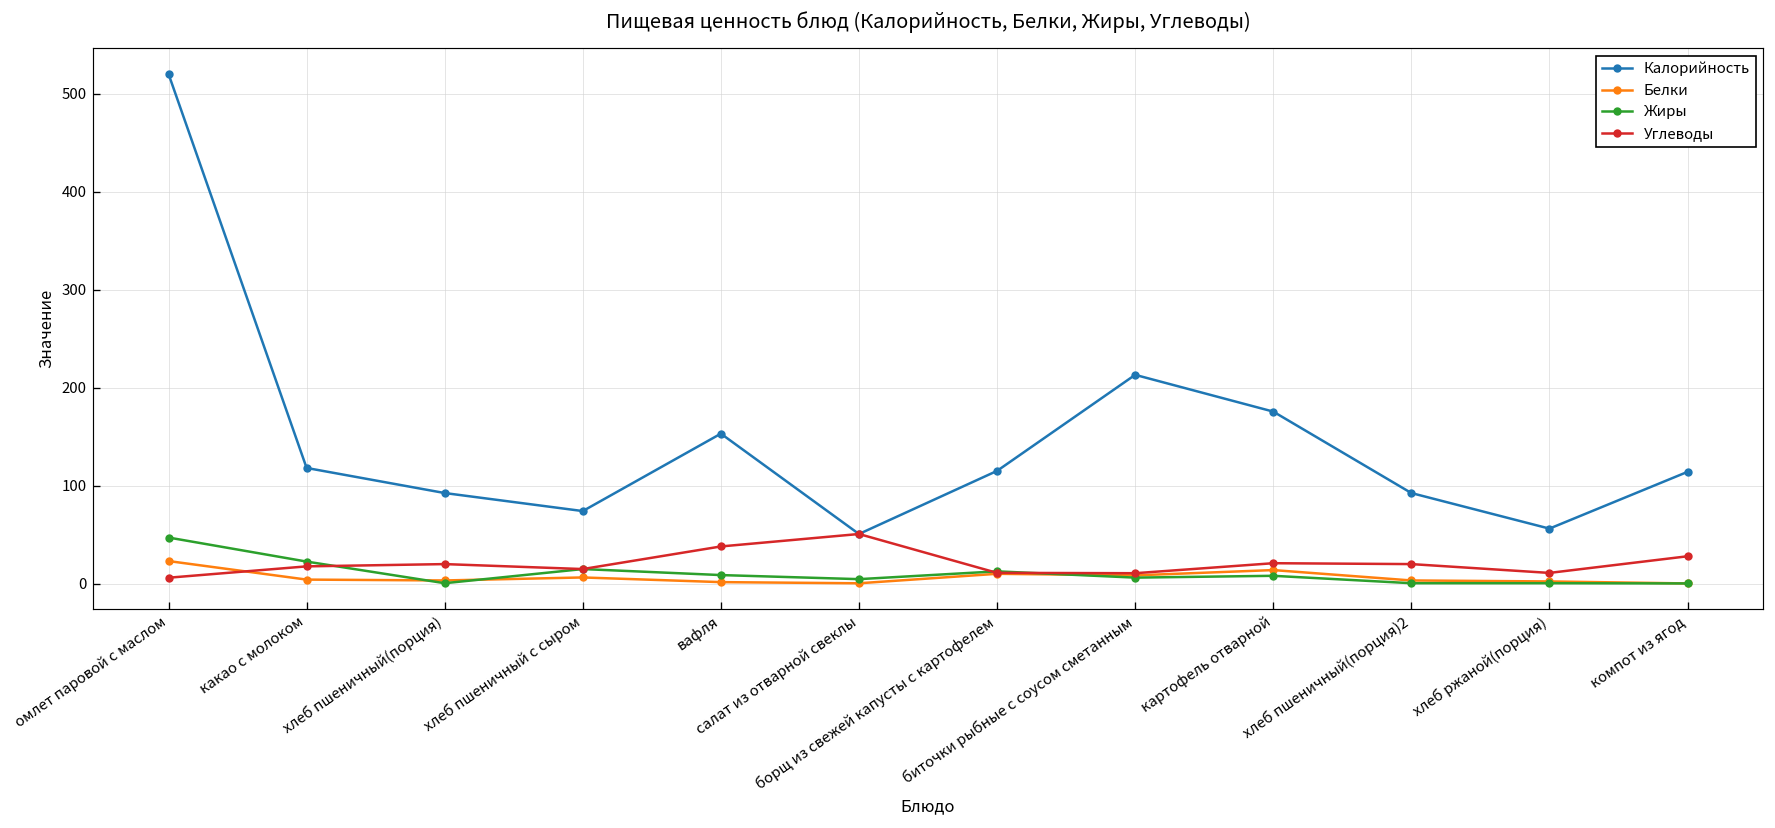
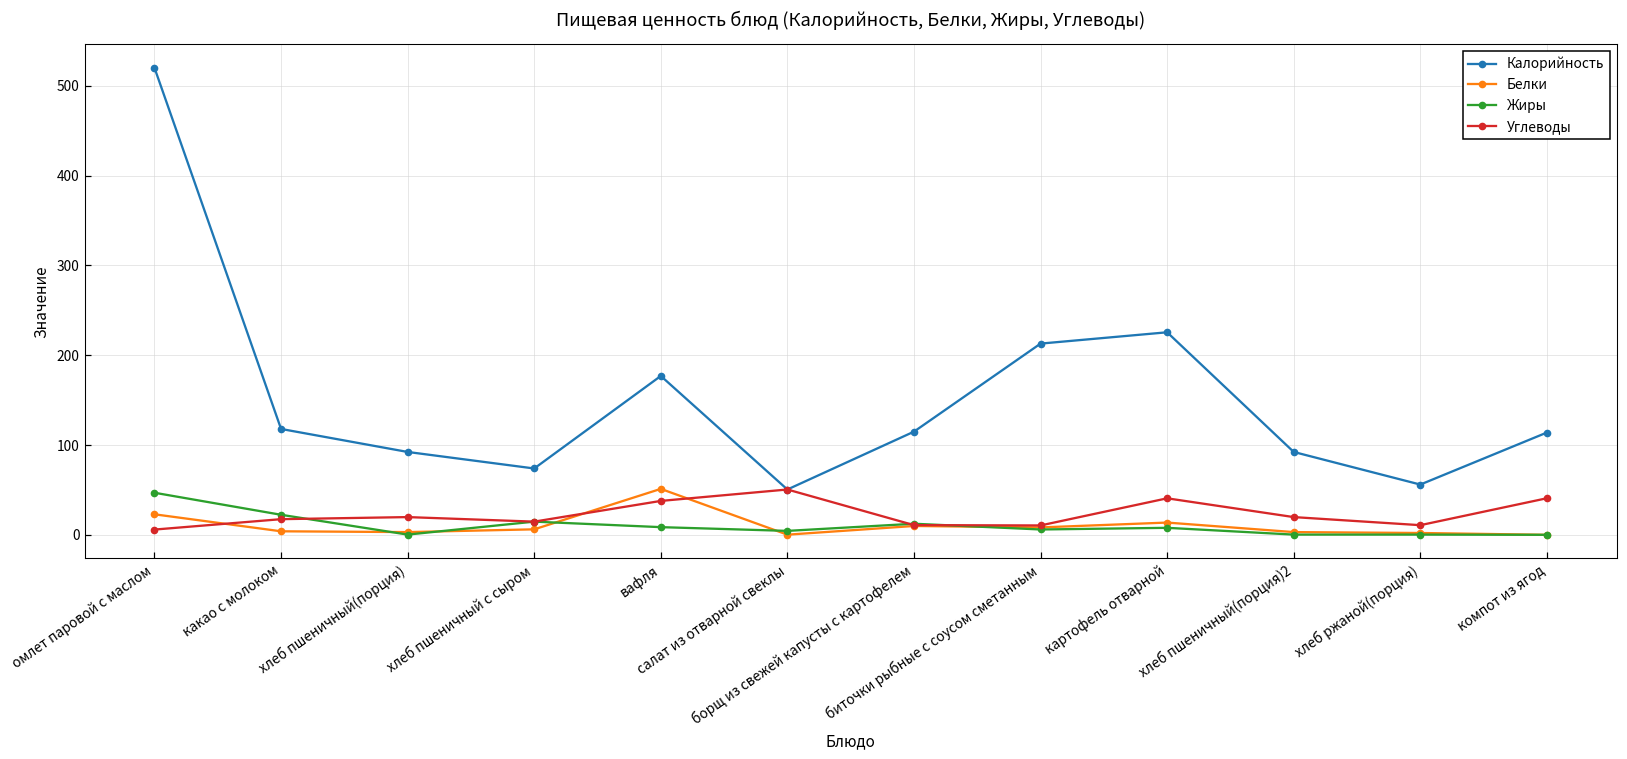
  {
    "Калорийность": {
      "омлет паровой с маслом": 520,
      "какао с молоком": 120,
      "хлеб пшеничный(порция)": 90,
      "хлеб пшеничный с сыром": 70,
-     "вафля": 150,
+     "вафля": 180,
      "борщ из свежей капусты с картофелем": 120,
      "биточки рыбные с соусом сметанным": 210,
-     "картофель отварной": 180,
+     "картофель отварной": 230,
      "хлеб пшеничный(порция)2": 90,
      "хлеб ржаной(порция)": 60,
      "компот из ягод": 110
    },
    "Белки": {
      "омлет паровой с маслом": 20,
      "какао с молоком": 0,
      "хлеб пшеничный с сыром": 10,
-     "вафля": 0,
+     "вафля": 50,
      "салат из отварной свеклы": 0,
      "картофель отварной": 10
    },
    "Жиры": {
      "омлет паровой с маслом": 50,
      "какао с молоком": 20,
      "вафля": 10,
      "салат из отварной свеклы": 0,
      "картофель отварной": 10
    },
    "Углеводы": {
      "омлет паровой с маслом": 10,
      "какао с молоком": 20,
      "хлеб пшеничный(порция)": 20,
      "вафля": 40,
-     "картофель отварной": 20,
+     "картофель отварной": 40,
      "хлеб пшеничный(порция)2": 20,
      "хлеб ржаной(порция)": 10,
-     "компот из ягод": 30
+     "компот из ягод": 40
    }
  }
